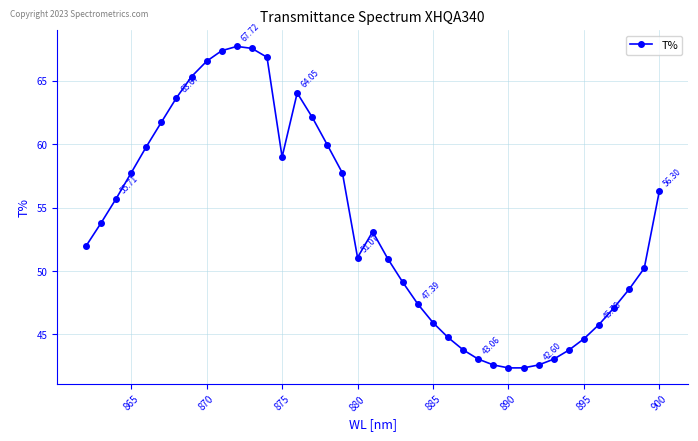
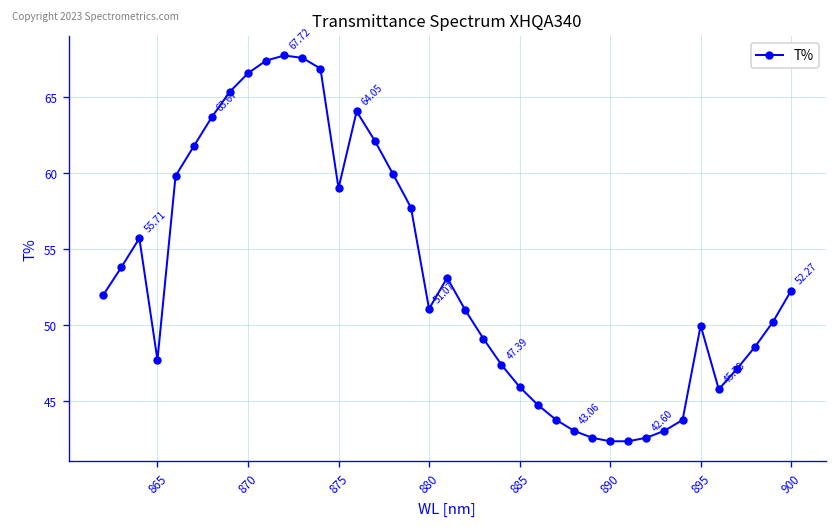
  {
-   "865": 57.8,
-   "895": 44.7,
-   "900": 56.30
+   "865": 47.7,
+   "895": 50.0,
+   "900": 52.27
  }
